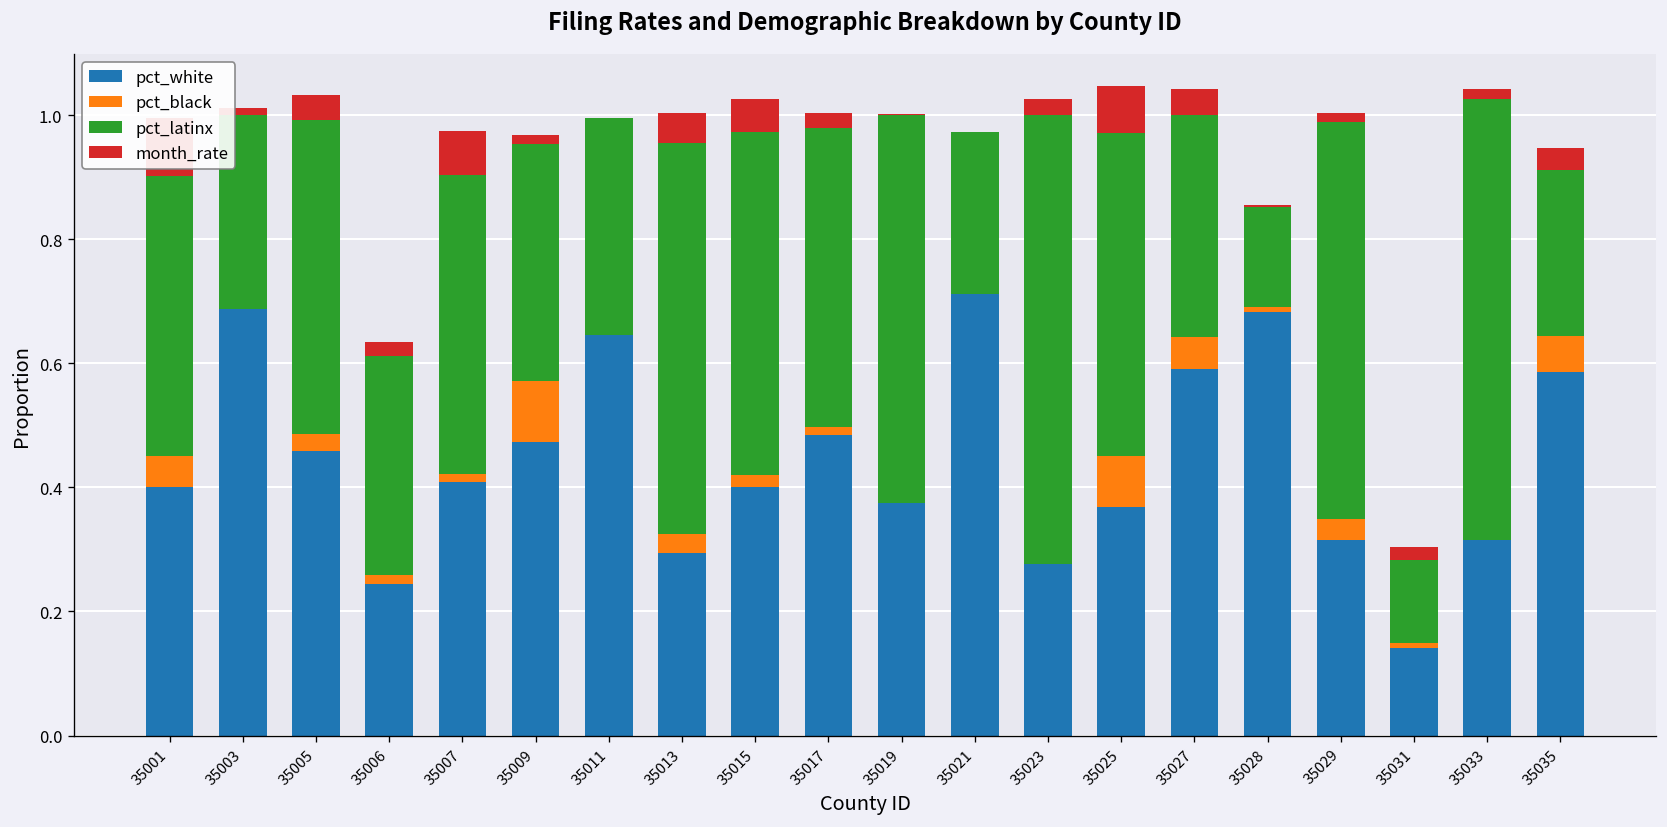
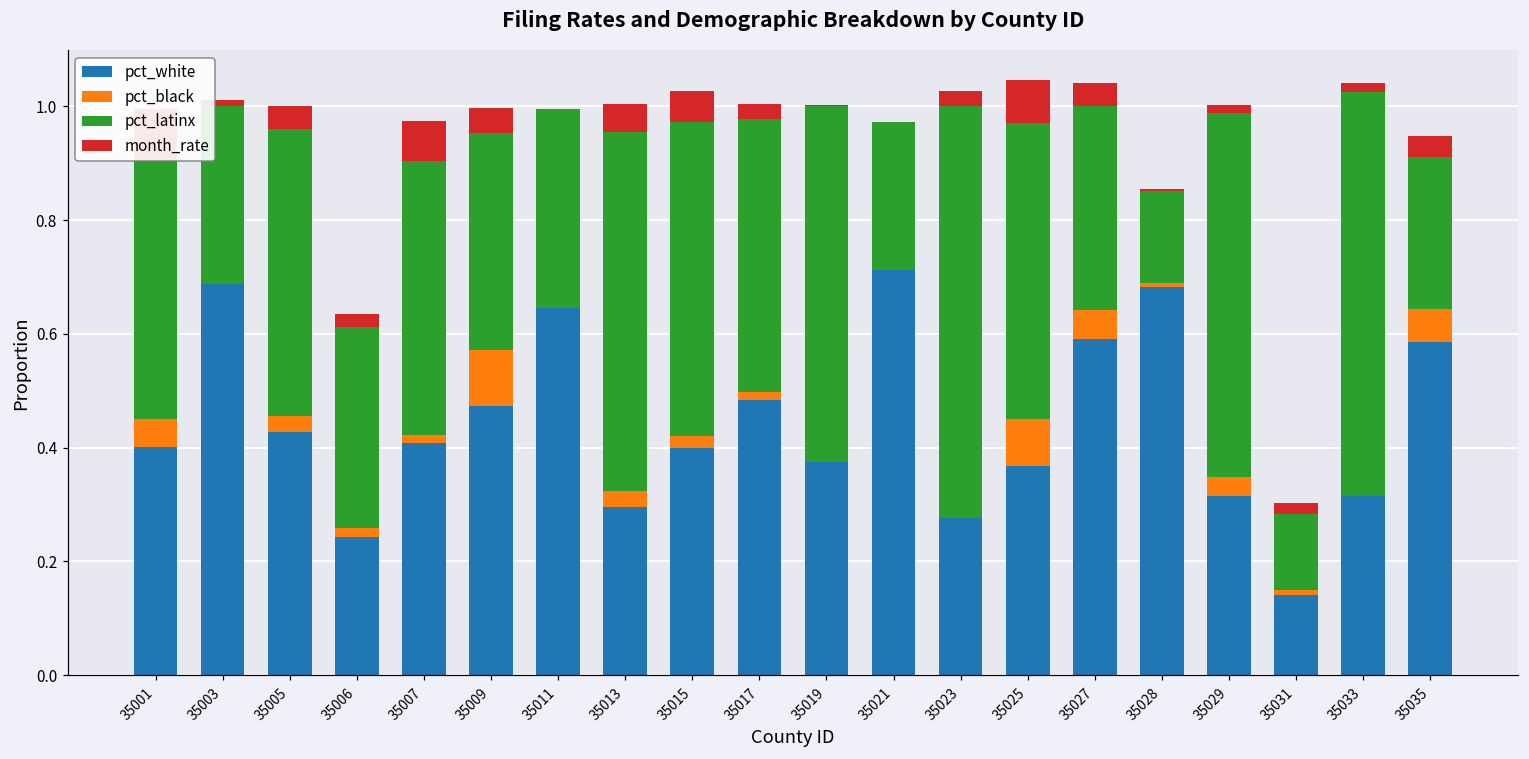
  {
    "pct_white": {
      "35001": 0.40,
      "35003": 0.69,
-     "35005": 0.46,
+     "35005": 0.43,
      "35006": 0.24,
      "35007": 0.41,
      "35009": 0.47,
      "35011": 0.65,
      "35013": 0.29,
      "35015": 0.40,
      "35017": 0.48,
      "35019": 0.38,
      "35021": 0.71,
      "35023": 0.28,
      "35025": 0.37,
      "35027": 0.59,
      "35028": 0.68,
      "35029": 0.32,
      "35031": 0.14,
      "35033": 0.32,
      "35035": 0.59
    },
    "pct_black": {
      "35001": 0.05,
      "35003": 0.00,
      "35005": 0.03,
      "35006": 0.02,
      "35007": 0.01,
      "35009": 0.10,
      "35011": 0.00,
      "35013": 0.03,
      "35015": 0.02,
      "35017": 0.01,
      "35019": 0.00,
      "35021": 0.00,
      "35023": 0.00,
      "35025": 0.08,
      "35027": 0.05,
      "35028": 0.01,
      "35029": 0.03,
      "35031": 0.01,
      "35033": 0.00,
      "35035": 0.06
    },
    "pct_latinx": {
      "35001": 0.45,
      "35003": 0.31,
      "35005": 0.51,
      "35006": 0.35,
      "35007": 0.48,
      "35009": 0.38,
      "35011": 0.35,
      "35013": 0.63,
      "35015": 0.55,
      "35017": 0.48,
      "35019": 0.62,
      "35021": 0.26,
      "35023": 0.72,
      "35025": 0.52,
      "35027": 0.36,
      "35028": 0.16,
      "35029": 0.64,
      "35031": 0.13,
      "35033": 0.71,
      "35035": 0.27
    },
    "month_rate": {
      "35003": 0.01,
      "35005": 0.04,
      "35006": 0.02,
      "35007": 0.07,
-     "35009": 0.01,
+     "35009": 0.04,
      "35011": 0.00,
      "35013": 0.05,
      "35015": 0.05,
      "35017": 0.03,
      "35021": 0.00,
      "35023": 0.03,
      "35025": 0.08,
      "35027": 0.04,
      "35029": 0.01,
      "35031": 0.02,
      "35033": 0.02,
      "35035": 0.04
    }
  }
